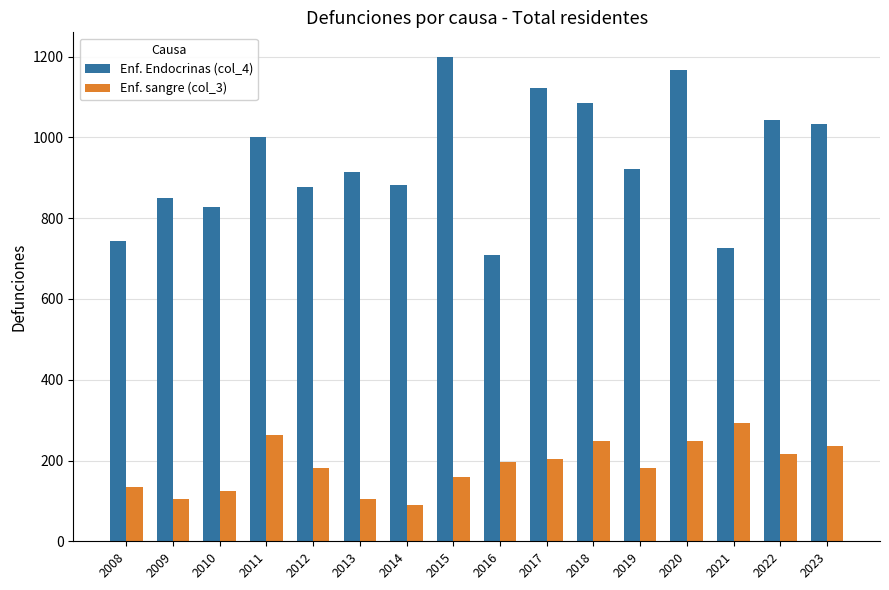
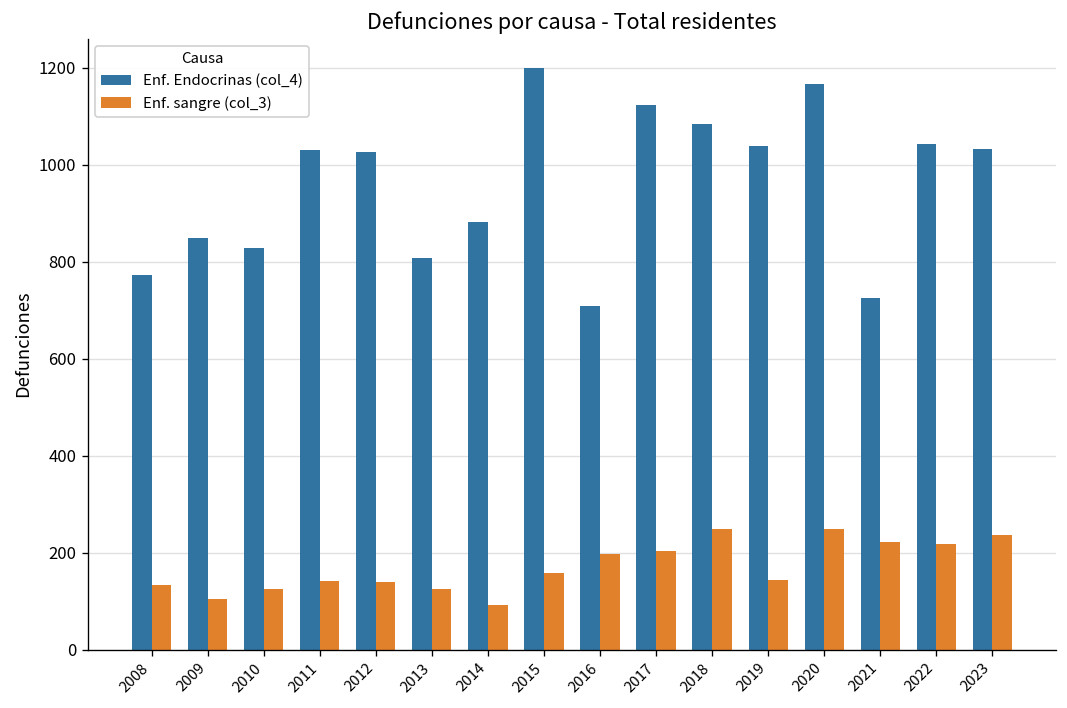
  {
    "Enf. Endocrinas (col_4)": {
-     "2008": 740,
+     "2008": 770,
      "2009": 850,
      "2010": 830,
-     "2011": 1000,
-     "2012": 880,
-     "2013": 910,
+     "2011": 1030,
+     "2012": 1030,
+     "2013": 810,
      "2014": 880,
      "2015": 1200,
      "2016": 710,
      "2017": 1120,
      "2018": 1080,
-     "2019": 920,
+     "2019": 1040,
      "2020": 1170,
      "2021": 730,
      "2022": 1040,
      "2023": 1030
    },
    "Enf. sangre (col_3)": {
      "2008": 130,
      "2009": 100,
      "2010": 120,
-     "2011": 260,
-     "2012": 180,
-     "2013": 100,
+     "2011": 140,
+     "2012": 140,
+     "2013": 130,
      "2014": 90,
      "2015": 160,
      "2016": 200,
      "2017": 200,
      "2018": 250,
-     "2019": 180,
+     "2019": 140,
      "2020": 250,
-     "2021": 290,
+     "2021": 220,
      "2022": 220,
      "2023": 240
    }
  }
